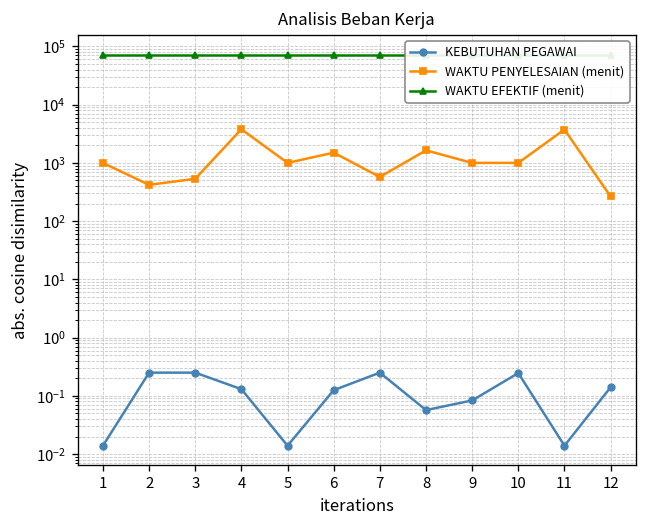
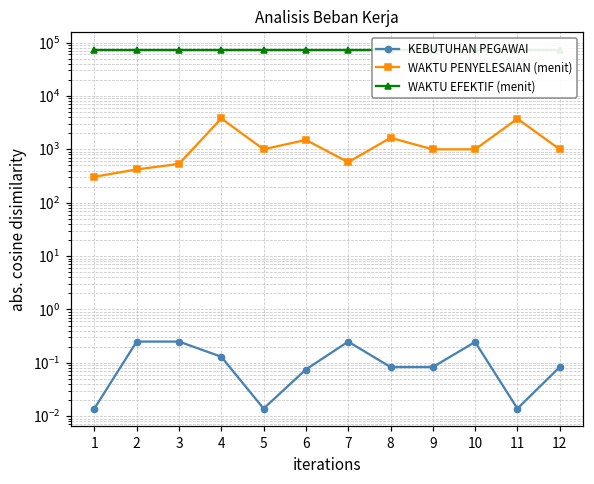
  {
    "KEBUTUHAN PEGAWAI": {
      "1": 0.014,
      "2": 0.3,
      "3": 0.3,
      "4": 0.13,
      "5": 0.014,
-     "6": 0.13,
+     "6": 0.08,
      "7": 0.3,
-     "8": 0.06,
+     "8": 0.08,
      "9": 0.08,
      "10": 0.2,
      "11": 0.014,
-     "12": 0.14
+     "12": 0.08
    },
    "WAKTU PENYELESAIAN (menit)": {
-     "1": 1000,
+     "1": 300,
      "2": 400,
      "3": 500,
      "4": 4000,
      "5": 1000,
      "6": 1500,
      "7": 600,
      "8": 1600,
      "9": 1000,
      "10": 1000,
      "11": 4000,
-     "12": 300
+     "12": 1000
    },
    "WAKTU EFEKTIF (menit)": {
      "1": 70000,
      "2": 70000,
      "3": 70000,
      "4": 70000,
      "5": 70000,
      "6": 70000,
      "7": 70000
    }
  }
